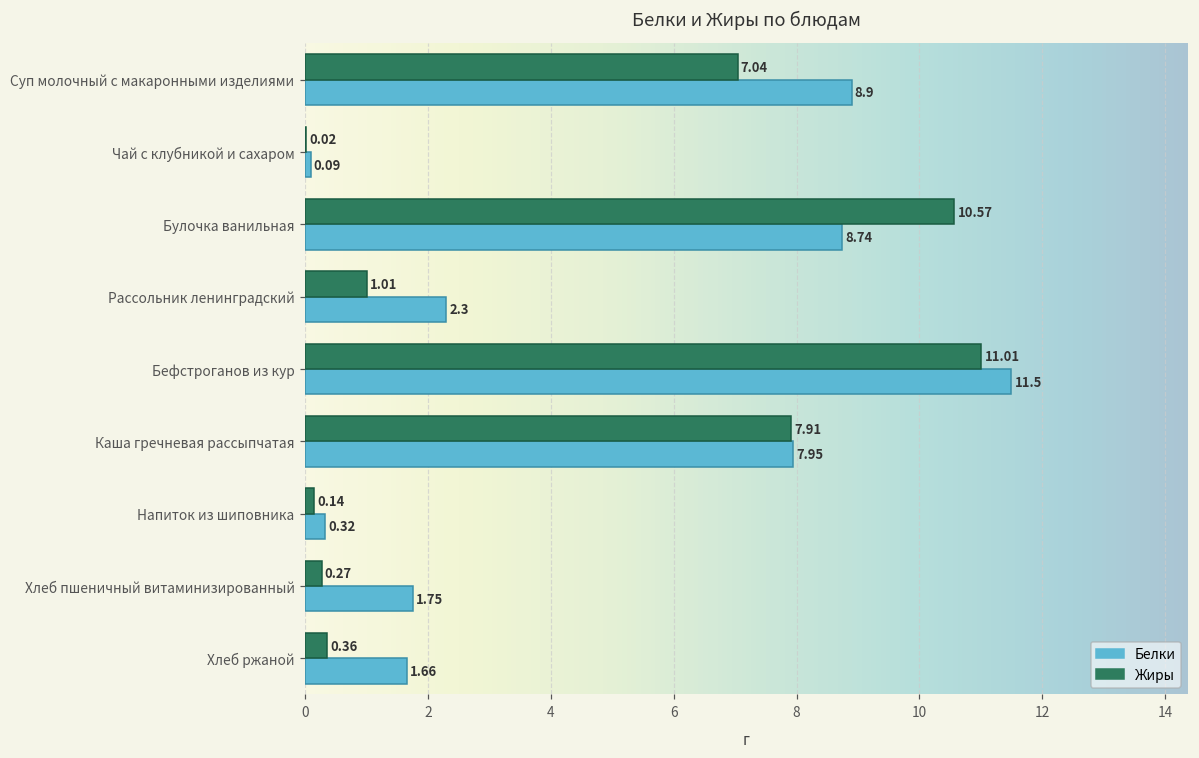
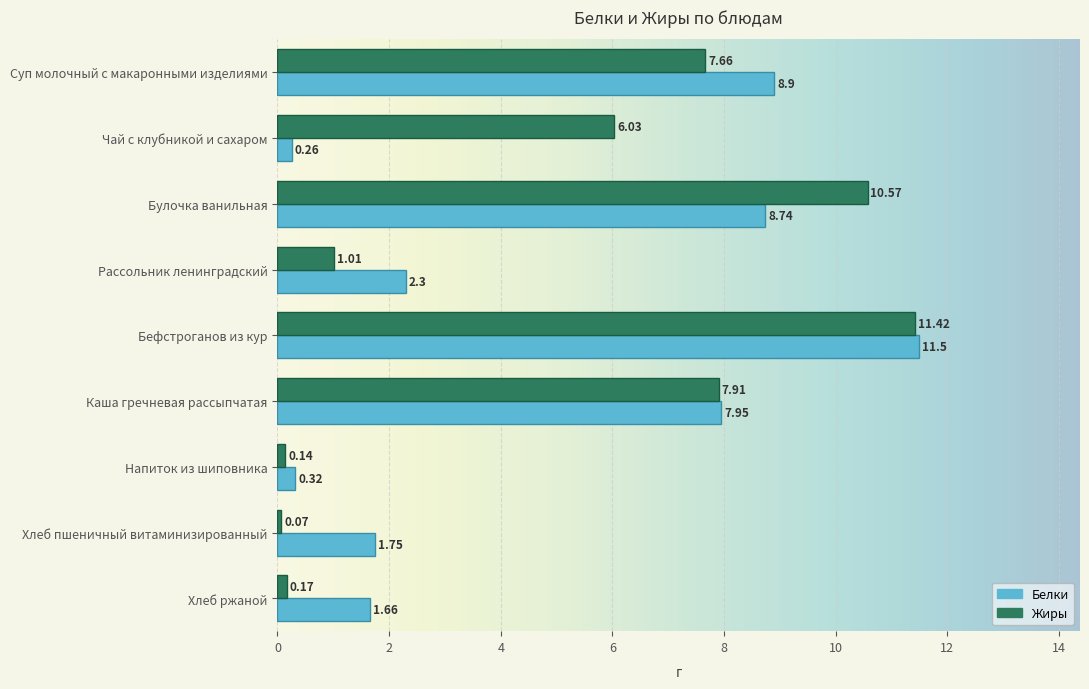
  {
    "Белки": {
      "Суп молочный с макаронными изделиями": 8.9,
-     "Чай с клубникой и сахаром": 0.09,
+     "Чай с клубникой и сахаром": 0.26,
      "Булочка ванильная": 8.74,
      "Рассольник ленинградский": 2.3,
      "Бефстроганов из кур": 11.5,
      "Каша гречневая рассыпчатая": 7.95,
      "Напиток из шиповника": 0.32,
      "Хлеб пшеничный витаминизированный": 1.75,
      "Хлеб ржаной": 1.66
    },
    "Жиры": {
-     "Суп молочный с макаронными изделиями": 7.04,
-     "Чай с клубникой и сахаром": 0.02,
+     "Суп молочный с макаронными изделиями": 7.66,
+     "Чай с клубникой и сахаром": 6.03,
      "Булочка ванильная": 10.57,
      "Рассольник ленинградский": 1.01,
-     "Бефстроганов из кур": 11.01,
+     "Бефстроганов из кур": 11.42,
      "Каша гречневая рассыпчатая": 7.91,
      "Напиток из шиповника": 0.14,
-     "Хлеб пшеничный витаминизированный": 0.27,
-     "Хлеб ржаной": 0.36
+     "Хлеб пшеничный витаминизированный": 0.07,
+     "Хлеб ржаной": 0.17
    }
  }
